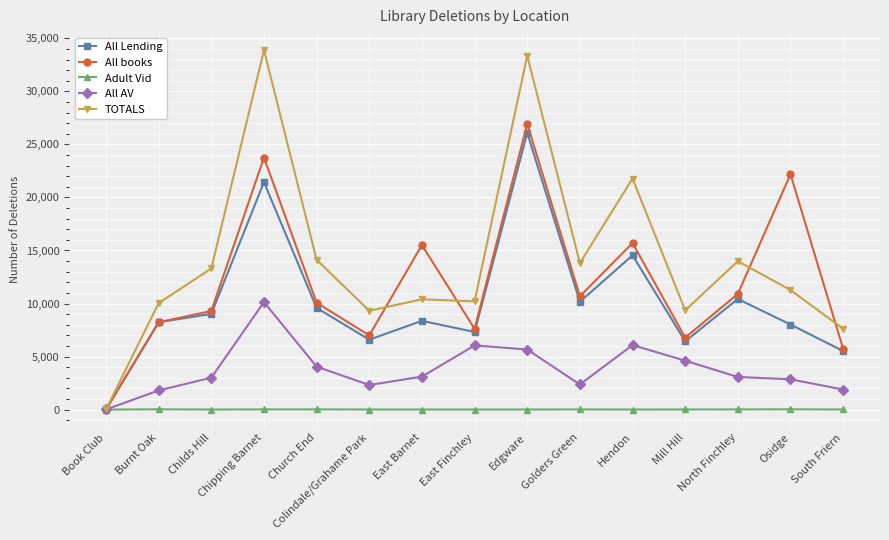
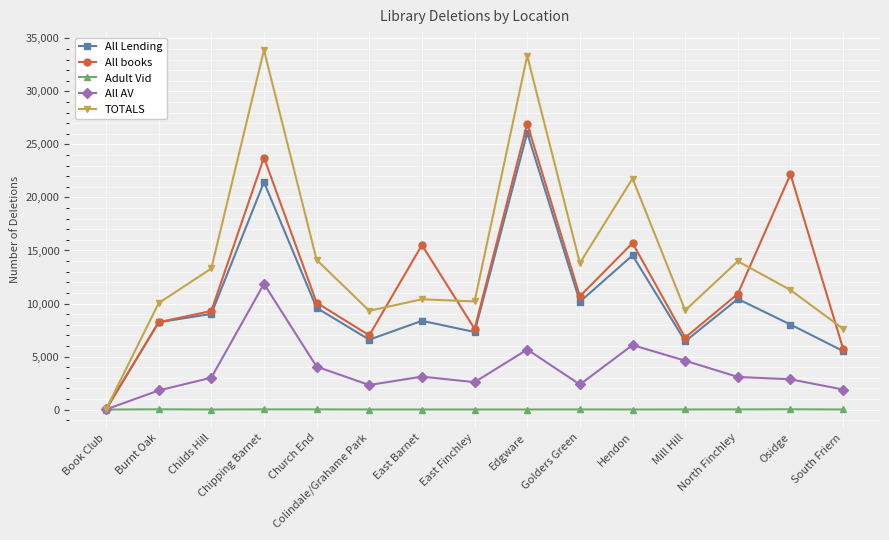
  {
    "All Lending": {
      "Childs Hill": "9,000",
      "Chipping Barnet": "21,400",
      "Church End": "9,600",
      "Colindale/Grahame Park": "6,600",
      "East Barnet": "8,400",
      "East Finchley": "7,300",
      "Edgware": "26,100",
      "Golders Green": "10,200",
      "Hendon": "14,500",
      "Mill Hill": "6,400",
      "North Finchley": "10,400",
      "Osidge": "8,000"
    },
    "All books": {
      "Childs Hill": "9,300",
      "Chipping Barnet": "23,800",
      "Church End": "10,100",
      "Colindale/Grahame Park": "7,000",
      "East Barnet": "15,500",
      "East Finchley": "7,600",
      "Edgware": "26,900",
      "Golders Green": "10,700",
      "Hendon": "15,700",
      "Mill Hill": "6,800",
      "North Finchley": "10,900",
      "Osidge": "22,200"
    },
    "Adult Vid": {
      "Burnt Oak": "0",
      "Childs Hill": "0",
      "Chipping Barnet": "0",
      "Church End": "0",
      "Colindale/Grahame Park": "0",
      "East Barnet": "0",
      "East Finchley": "0",
      "Edgware": "0",
      "Golders Green": "0",
      "Hendon": "0",
      "Mill Hill": "0",
      "North Finchley": "0",
      "Osidge": "0",
      "South Friern": "0"
    },
    "All AV": {
      "Burnt Oak": "1,800",
      "Childs Hill": "3,000",
-     "Chipping Barnet": "10,100",
+     "Chipping Barnet": "11,900",
      "Church End": "4,000",
      "Colindale/Grahame Park": "2,300",
      "East Barnet": "3,100",
-     "East Finchley": "6,000",
+     "East Finchley": "2,600",
      "Edgware": "5,700",
      "Golders Green": "2,400",
      "Hendon": "6,100",
      "Mill Hill": "4,600",
      "North Finchley": "3,100",
      "Osidge": "2,900",
      "South Friern": "1,900"
    },
    "TOTALS": {
      "Burnt Oak": "10,000",
      "Childs Hill": "13,300",
      "Chipping Barnet": "33,900",
      "Church End": "14,100",
      "Colindale/Grahame Park": "9,300",
      "East Barnet": "10,400",
      "East Finchley": "10,200",
      "Edgware": "33,400",
      "Golders Green": "13,800",
      "Hendon": "21,800",
      "Mill Hill": "9,400",
      "North Finchley": "14,000",
      "Osidge": "11,300",
      "South Friern": "7,600"
    }
  }
